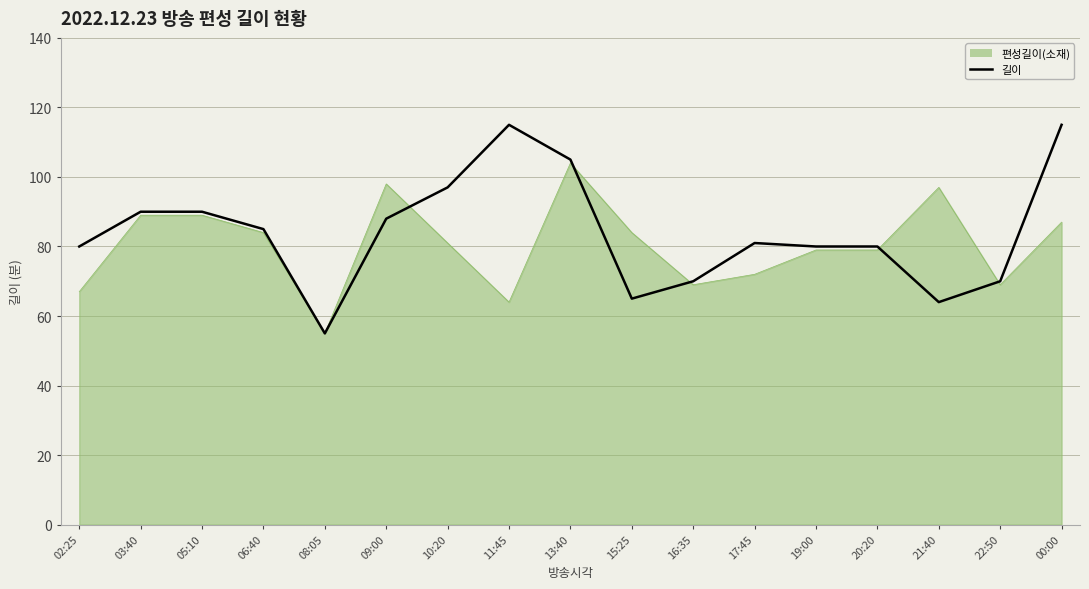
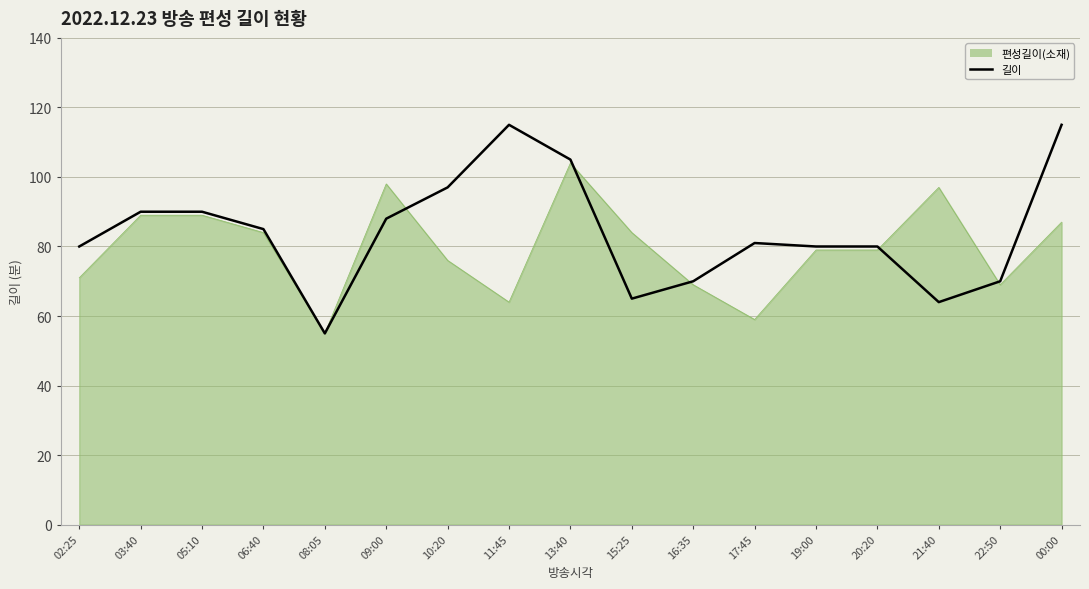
  {
    "편성길이(소재)": {
-     "02:25": 67,
+     "02:25": 71,
      "03:40": 89,
      "05:10": 89,
      "06:40": 84,
      "09:00": 98,
-     "10:20": 81,
+     "10:20": 76,
      "11:45": 64,
      "13:40": 104,
      "15:25": 84,
      "16:35": 69,
-     "17:45": 72,
+     "17:45": 59,
      "19:00": 79,
      "20:20": 79,
      "21:40": 97,
      "22:50": 69,
      "00:00": 87
    },
    "길이": {
      "02:25": 80,
      "03:40": 90,
      "05:10": 90,
      "06:40": 85,
      "09:00": 88,
      "10:20": 97,
      "11:45": 115,
      "13:40": 105,
      "15:25": 65,
      "16:35": 70,
      "17:45": 81,
      "19:00": 80,
      "20:20": 80,
      "21:40": 64,
      "22:50": 70,
      "00:00": 115
    }
  }
